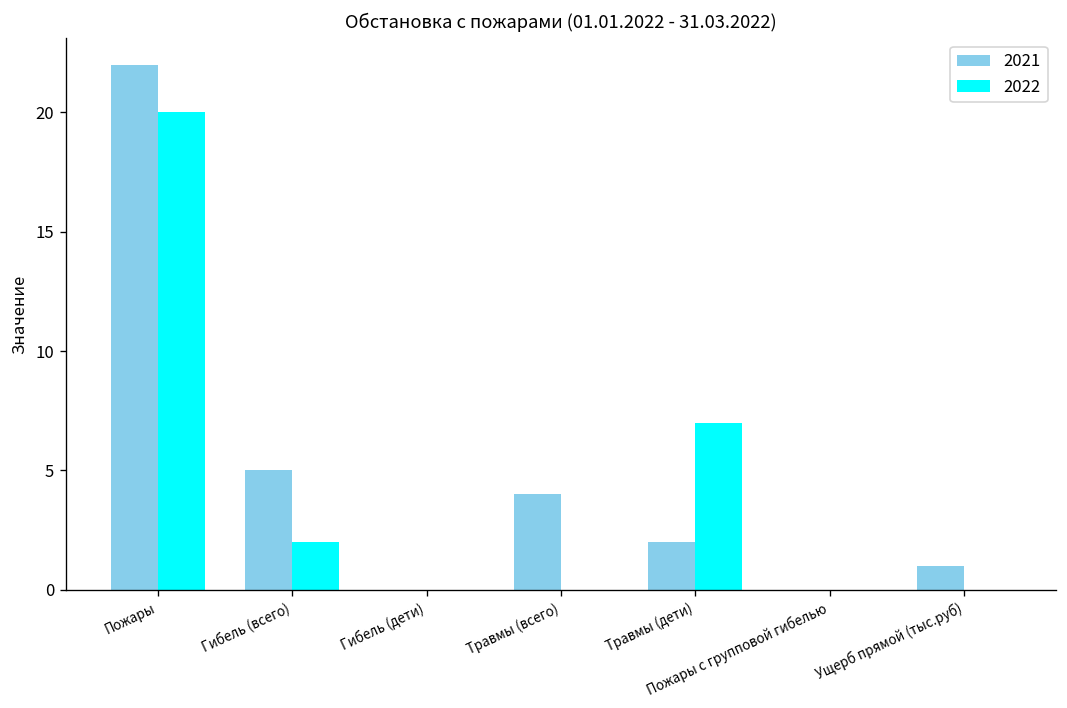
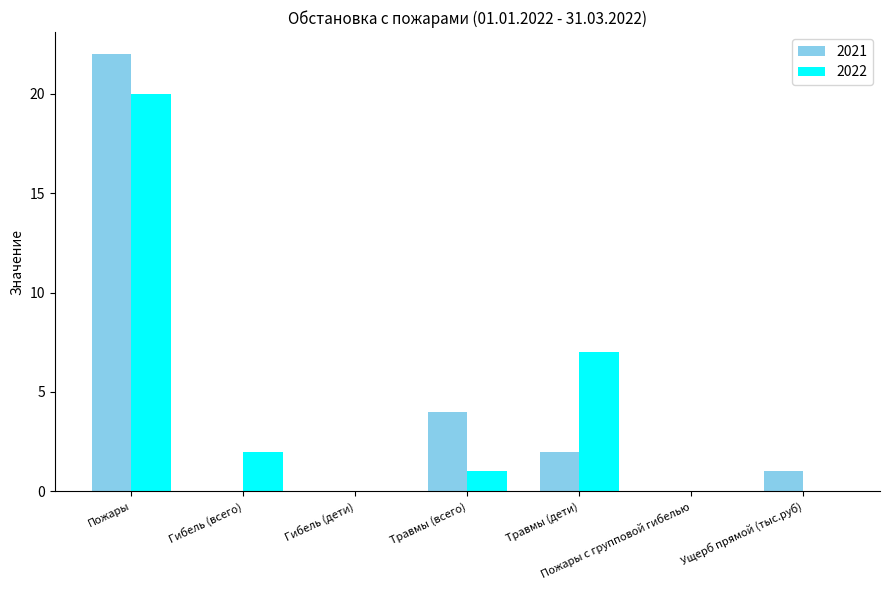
  {
    "2021": {
      "Пожары": 22,
-     "Гибель (всего)": 5,
+     "Гибель (всего)": 0,
      "Гибель (дети)": 0,
      "Травмы (всего)": 4,
      "Травмы (дети)": 2,
      "Пожары с групповой гибелью": 0,
      "Ущерб прямой (тыс.руб)": 1
    },
    "2022": {
      "Пожары": 20,
      "Гибель (всего)": 2,
      "Гибель (дети)": 0,
-     "Травмы (всего)": 0,
+     "Травмы (всего)": 1,
      "Травмы (дети)": 7,
      "Пожары с групповой гибелью": 0,
      "Ущерб прямой (тыс.руб)": 0
    }
  }
